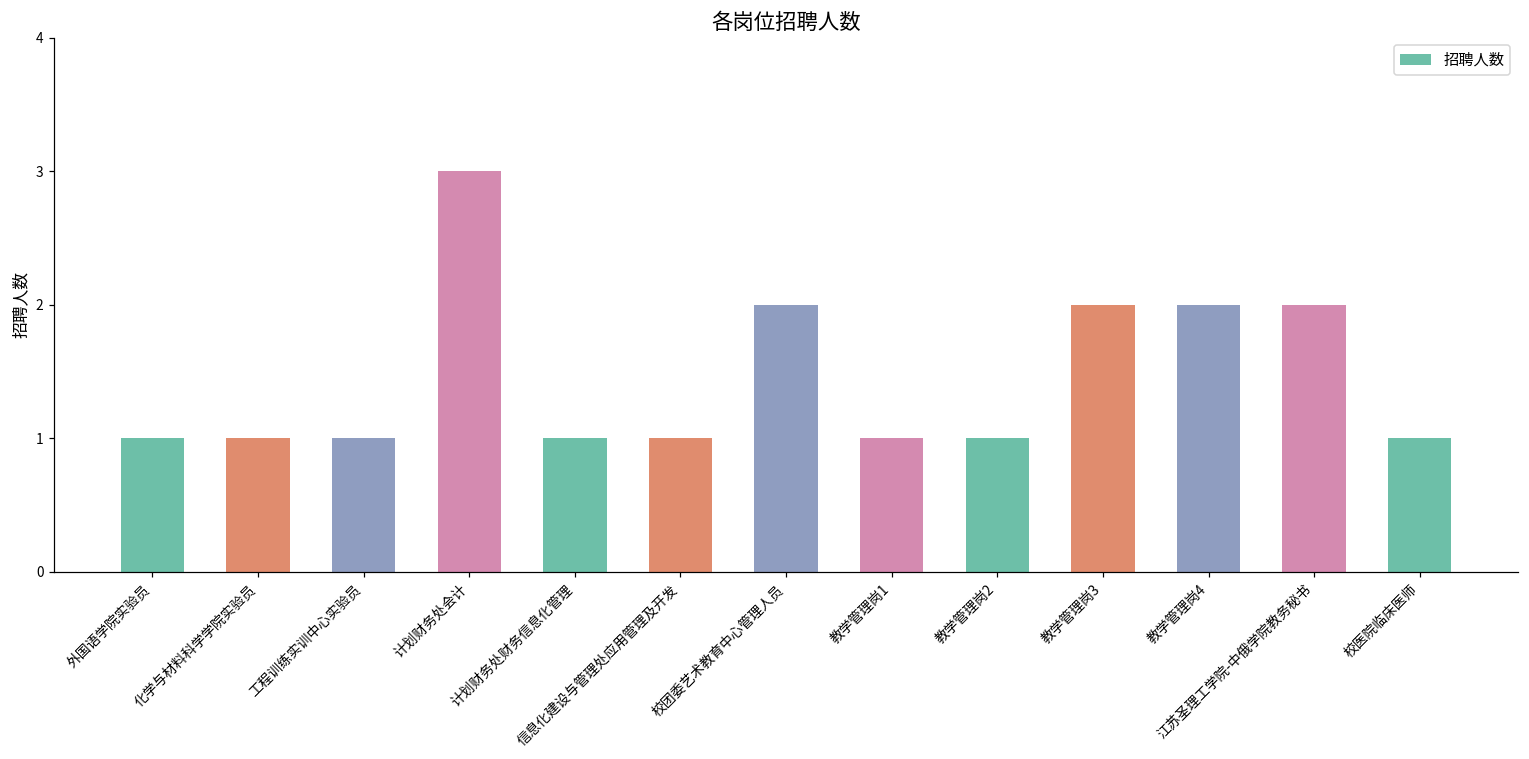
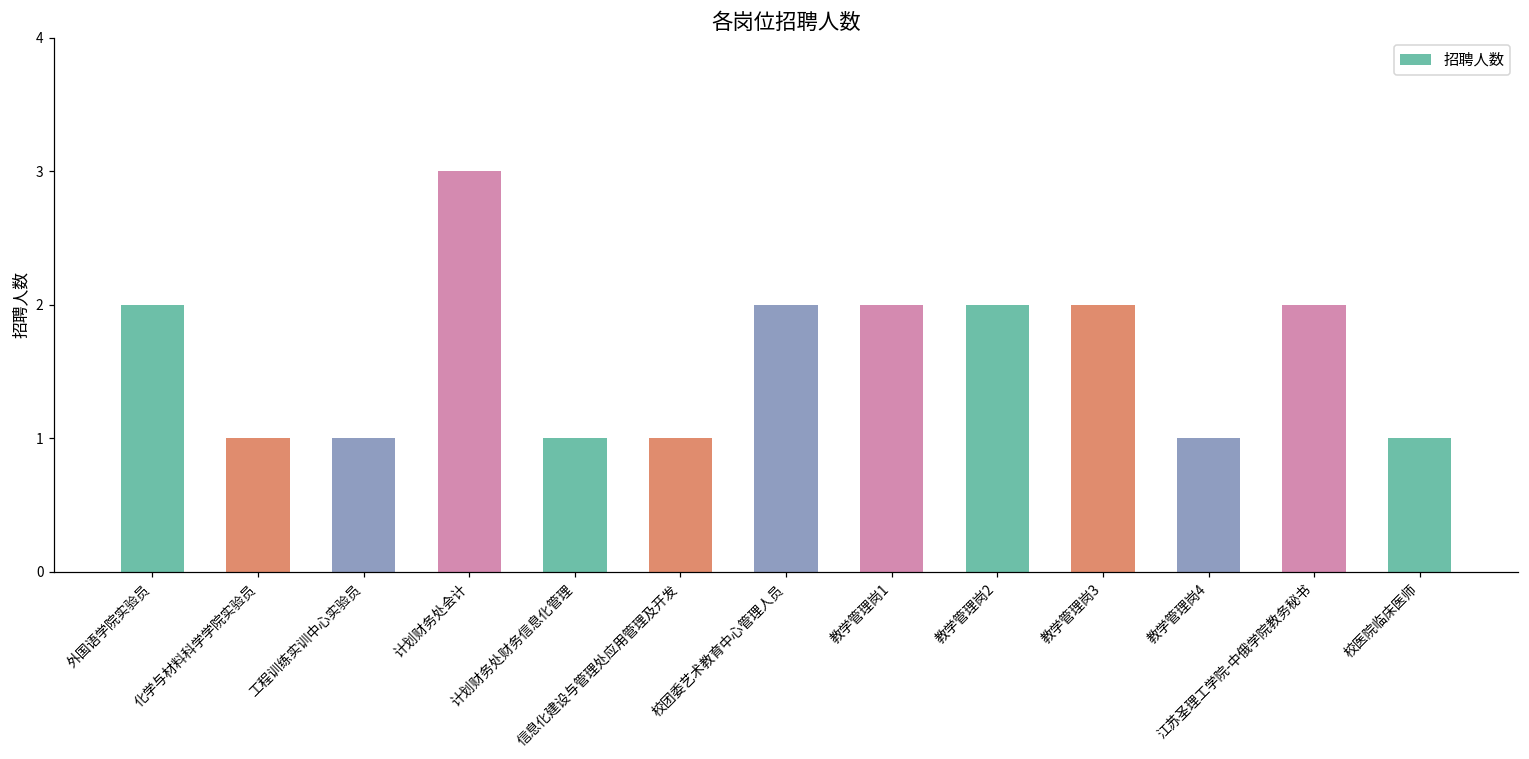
  {
-   "外国语学院实验员": 1,
+   "外国语学院实验员": 2,
    "化学与材料科学学院实验员": 1,
    "工程训练实训中心实验员": 1,
    "计划财务处会计": 3,
    "计划财务处财务信息化管理": 1,
    "信息化建设与管理处应用管理及开发": 1,
    "校团委艺术教育中心管理人员": 2,
-   "教学管理岗1": 1,
-   "教学管理岗2": 1,
+   "教学管理岗1": 2,
+   "教学管理岗2": 2,
    "教学管理岗3": 2,
-   "教学管理岗4": 2,
+   "教学管理岗4": 1,
    "江苏圣理工学院-中俄学院教务秘书": 2,
    "校医院临床医师": 1
  }
